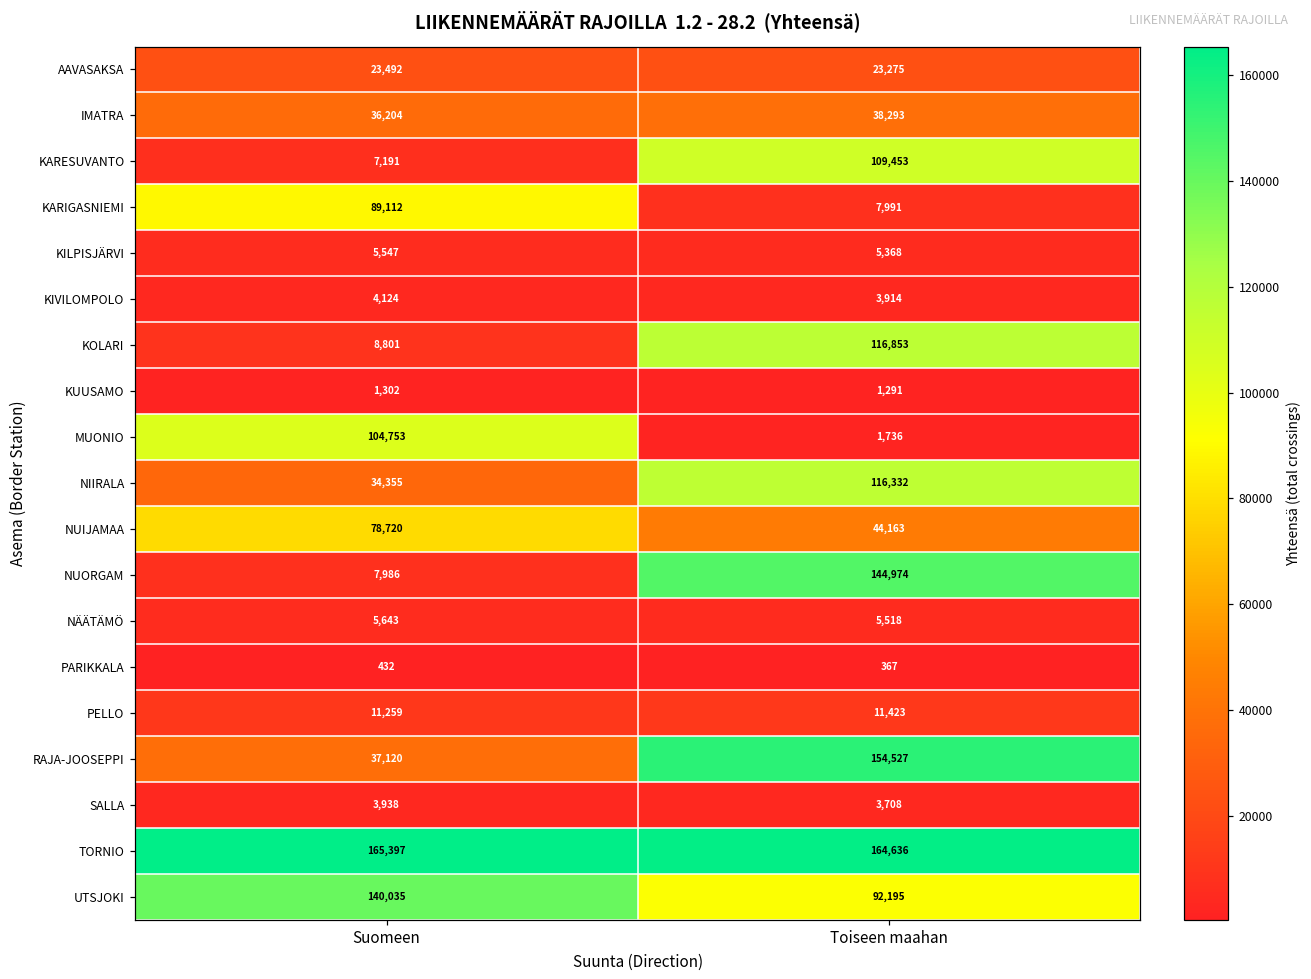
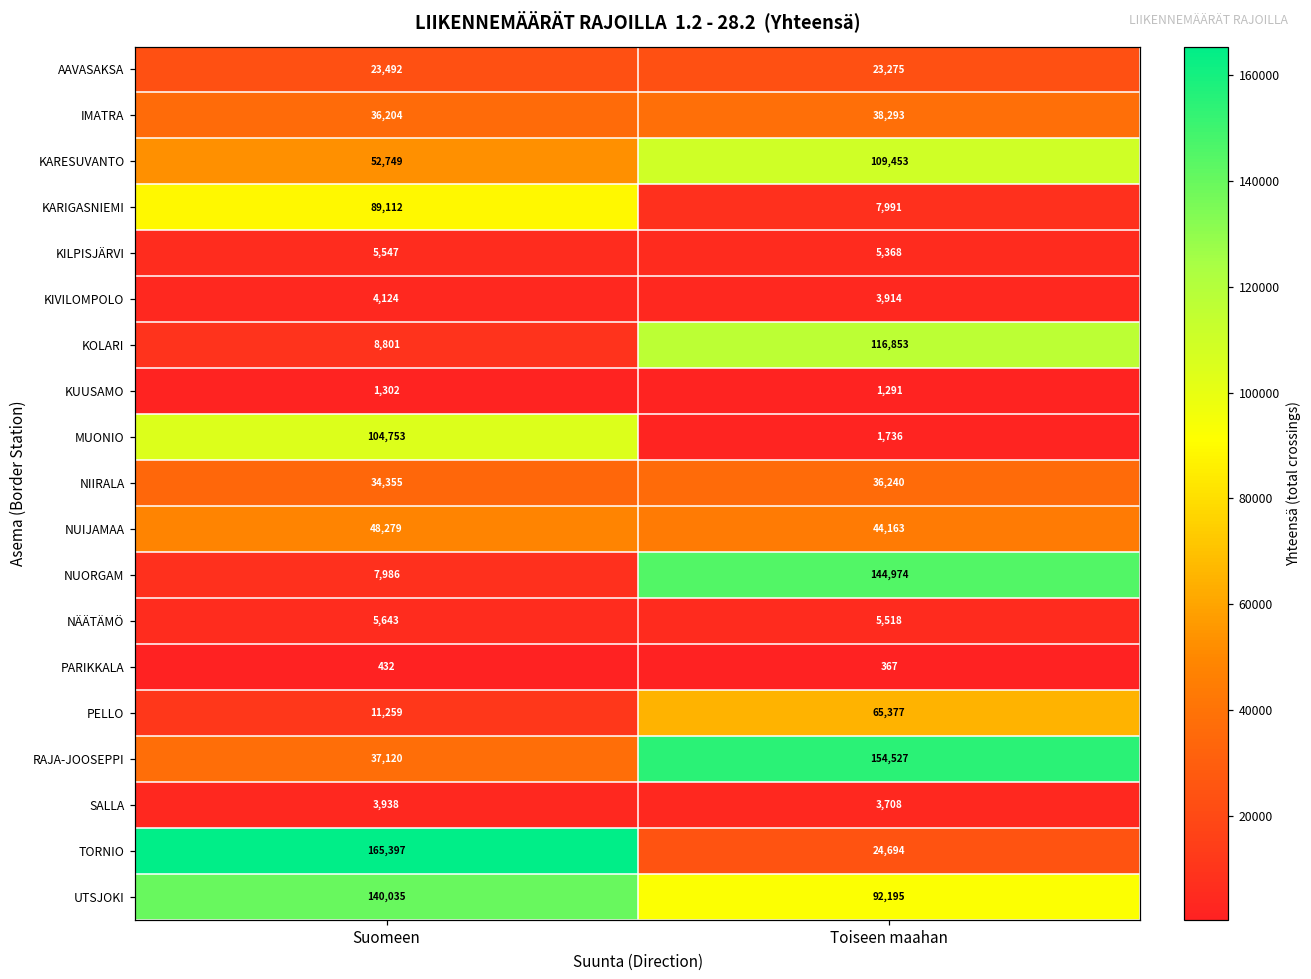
  {
    "AAVASAKSA": {
      "Suomeen": "23,492",
      "Toiseen maahan": "23,275"
    },
    "IMATRA": {
      "Suomeen": "36,204",
      "Toiseen maahan": "38,293"
    },
    "KARESUVANTO": {
-     "Suomeen": "7,191",
+     "Suomeen": "52,749",
      "Toiseen maahan": "109,453"
    },
    "KARIGASNIEMI": {
      "Suomeen": "89,112",
      "Toiseen maahan": "7,991"
    },
    "KILPISJÄRVI": {
      "Suomeen": "5,547",
      "Toiseen maahan": "5,368"
    },
    "KIVILOMPOLO": {
      "Suomeen": "4,124",
      "Toiseen maahan": "3,914"
    },
    "KOLARI": {
      "Suomeen": "8,801",
      "Toiseen maahan": "116,853"
    },
    "KUUSAMO": {
      "Suomeen": "1,302",
      "Toiseen maahan": "1,291"
    },
    "MUONIO": {
      "Suomeen": "104,753",
      "Toiseen maahan": "1,736"
    },
    "NIIRALA": {
      "Suomeen": "34,355",
-     "Toiseen maahan": "116,332"
+     "Toiseen maahan": "36,240"
    },
    "NUIJAMAA": {
-     "Suomeen": "78,720",
+     "Suomeen": "48,279",
      "Toiseen maahan": "44,163"
    },
    "NUORGAM": {
      "Suomeen": "7,986",
      "Toiseen maahan": "144,974"
    },
    "NÄÄTÄMÖ": {
      "Suomeen": "5,643",
      "Toiseen maahan": "5,518"
    },
    "PARIKKALA": {
      "Suomeen": "432",
      "Toiseen maahan": "367"
    },
    "PELLO": {
      "Suomeen": "11,259",
-     "Toiseen maahan": "11,423"
+     "Toiseen maahan": "65,377"
    },
    "RAJA-JOOSEPPI": {
      "Suomeen": "37,120",
      "Toiseen maahan": "154,527"
    },
    "SALLA": {
      "Suomeen": "3,938",
      "Toiseen maahan": "3,708"
    },
    "TORNIO": {
      "Suomeen": "165,397",
-     "Toiseen maahan": "164,636"
+     "Toiseen maahan": "24,694"
    },
    "UTSJOKI": {
      "Suomeen": "140,035",
      "Toiseen maahan": "92,195"
    }
  }
